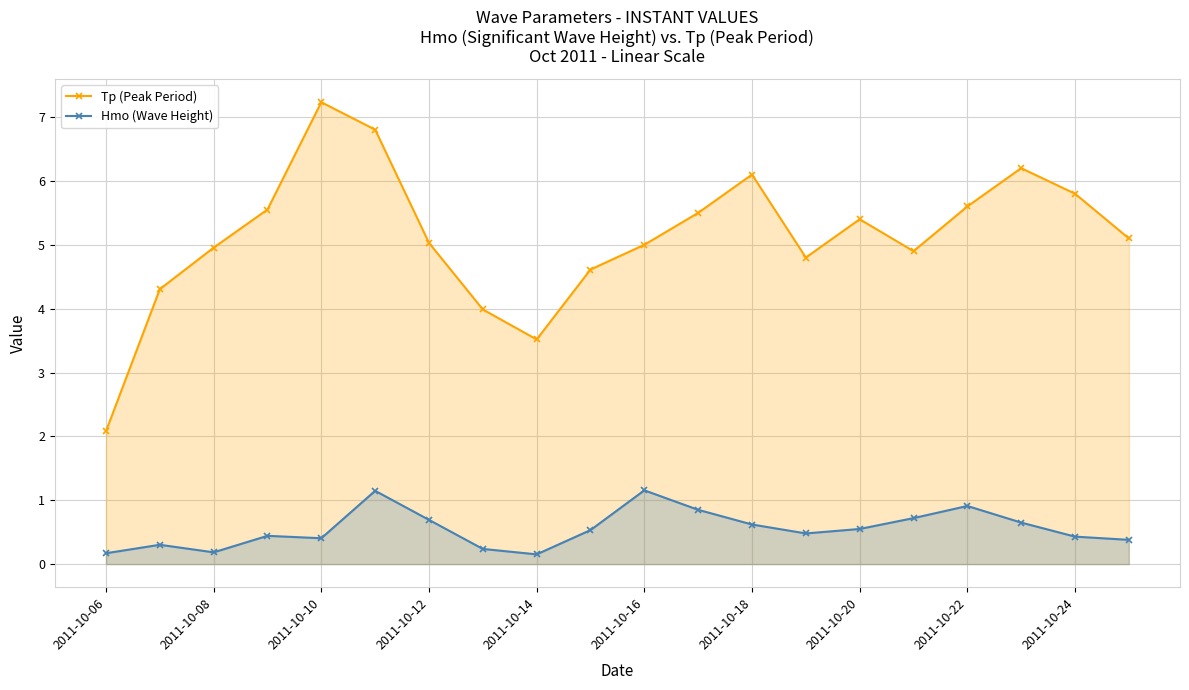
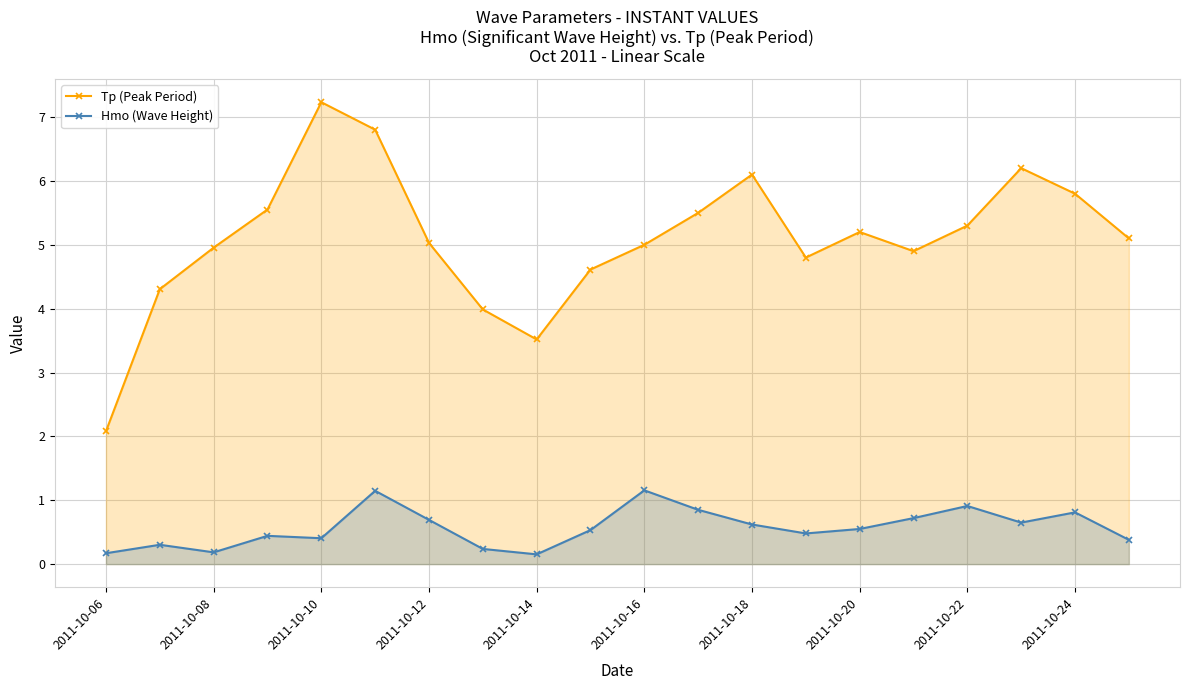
  {
    "Tp (Peak Period)": {
      "2011-10-06": 2.1,
      "2011-10-08": 5.0,
      "2011-10-10": 7.2,
      "2011-10-12": 5.0,
      "2011-10-14": 3.5,
      "2011-10-16": 5.0,
      "2011-10-18": 6.1,
-     "2011-10-20": 5.4,
-     "2011-10-22": 5.6,
+     "2011-10-20": 5.2,
+     "2011-10-22": 5.3,
      "2011-10-24": 5.8
    },
    "Hmo (Wave Height)": {
      "2011-10-06": 0.2,
      "2011-10-08": 0.2,
      "2011-10-10": 0.4,
      "2011-10-12": 0.7,
      "2011-10-14": 0.2,
      "2011-10-16": 1.2,
      "2011-10-18": 0.6,
      "2011-10-20": 0.6,
      "2011-10-22": 0.9,
-     "2011-10-24": 0.4
+     "2011-10-24": 0.8
    }
  }
